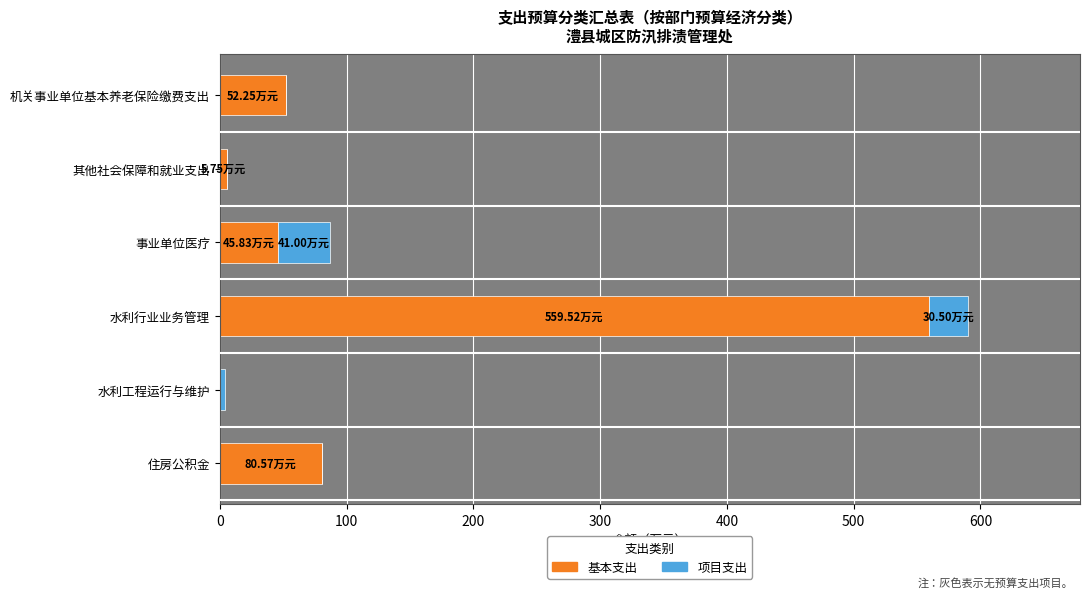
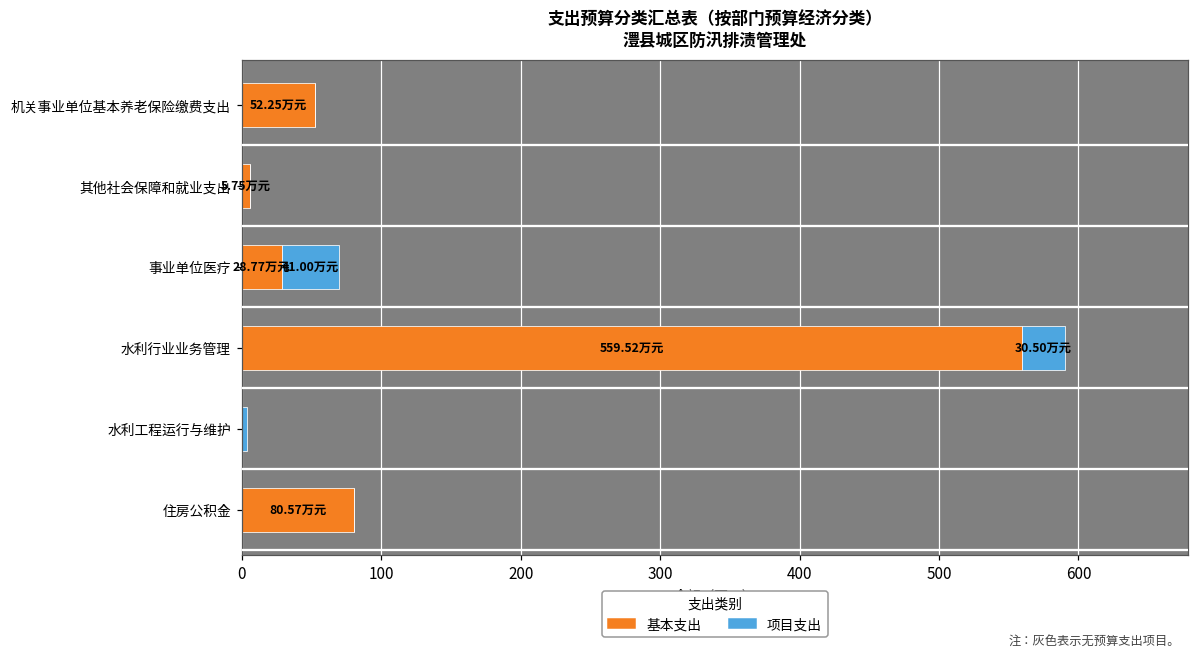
  {
    "基本支出": {
      "机关事业单位基本养老保险缴费支出": 52.25,
      "其他社会保障和就业支出": 5.75,
-     "事业单位医疗": 45.83,
+     "事业单位医疗": 28.77,
      "水利行业业务管理": 559.52,
      "住房公积金": 80.57
    },
    "项目支出": {
      "事业单位医疗": 41.00,
      "水利行业业务管理": 30.50
    }
  }
